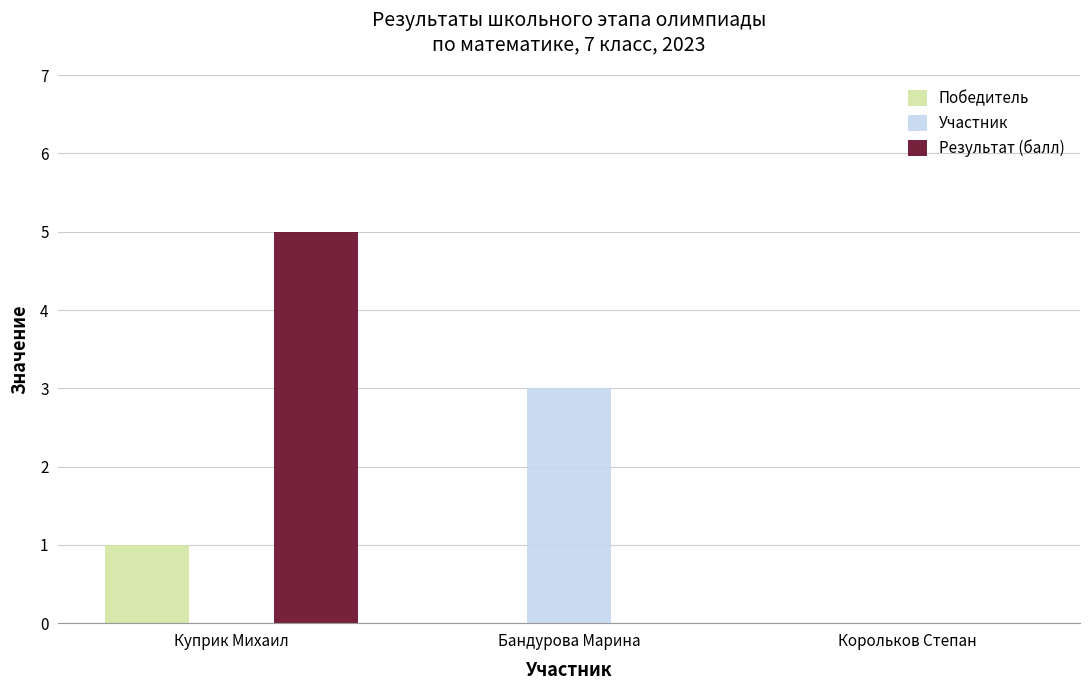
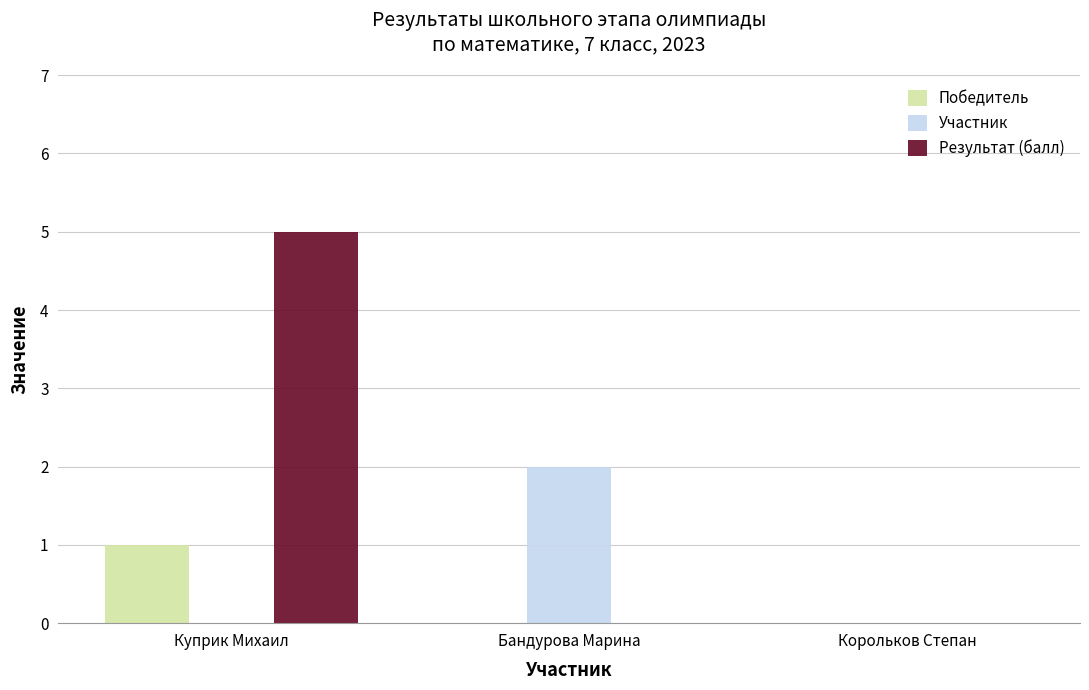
  {
    "Победитель": {
      "Куприк Михаил": 1,
      "Бандурова Марина": 0,
      "Корольков Степан": 0
    },
    "Участник": {
      "Куприк Михаил": 0,
-     "Бандурова Марина": 3,
+     "Бандурова Марина": 2,
      "Корольков Степан": 0
    },
    "Результат (балл)": {
      "Куприк Михаил": 5,
      "Бандурова Марина": 0,
      "Корольков Степан": 0
    }
  }
